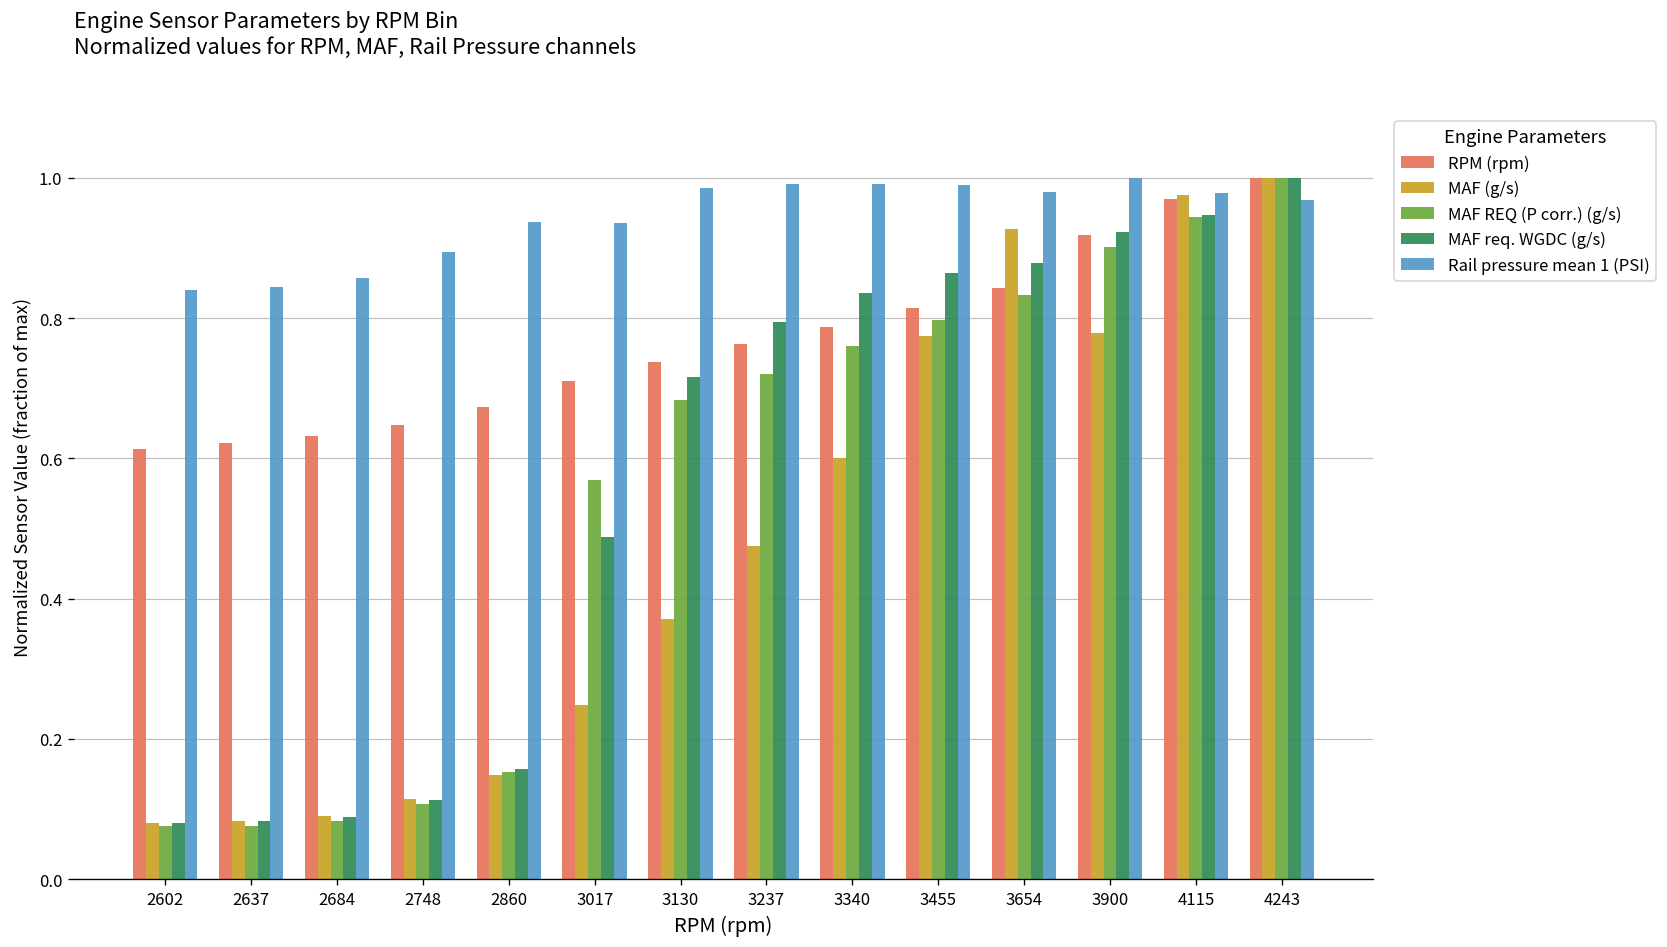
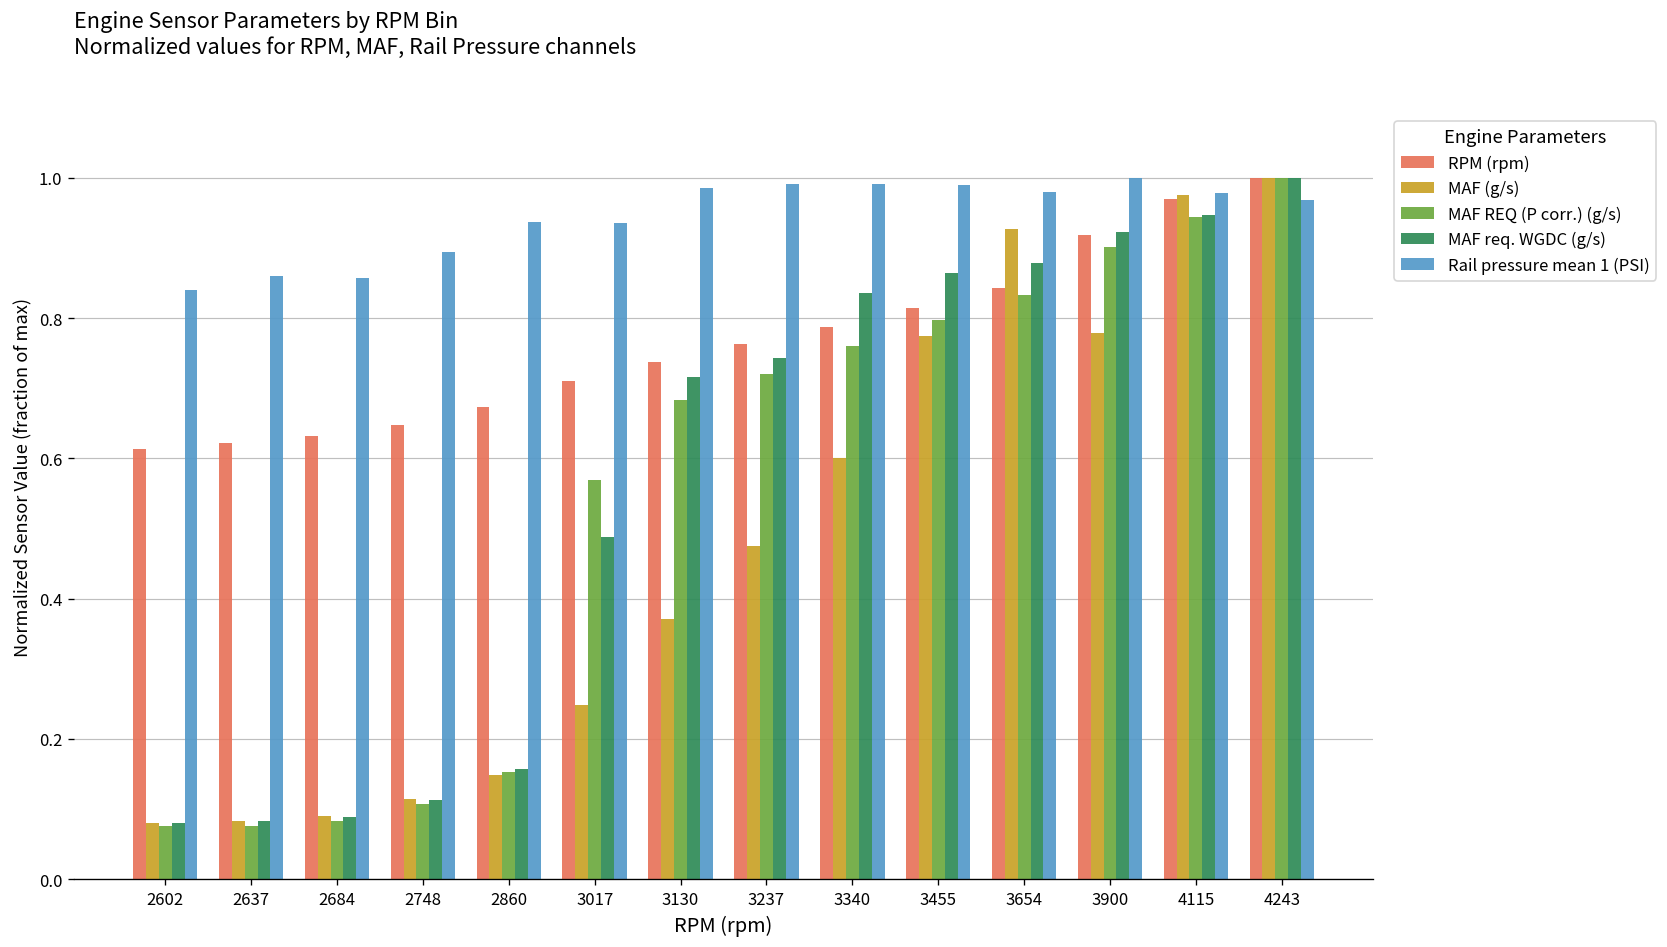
  {
    "RPM (rpm)": {
      "2602": 0.61,
      "2637": 0.62,
      "2684": 0.63,
      "2748": 0.65,
      "2860": 0.67,
      "3017": 0.71,
      "3130": 0.74,
      "3237": 0.76,
      "3340": 0.79,
      "3455": 0.81,
      "3654": 0.84,
      "3900": 0.92,
      "4115": 0.97,
      "4243": 1.00
    },
    "MAF (g/s)": {
      "2602": 0.08,
      "2637": 0.08,
      "2684": 0.09,
      "2748": 0.11,
      "2860": 0.15,
      "3017": 0.25,
      "3130": 0.37,
      "3237": 0.48,
      "3340": 0.60,
      "3455": 0.77,
      "3654": 0.93,
      "3900": 0.78,
      "4115": 0.98,
      "4243": 1.00
    },
    "MAF REQ (P corr.) (g/s)": {
      "2602": 0.08,
      "2637": 0.08,
      "2684": 0.08,
      "2748": 0.11,
      "2860": 0.15,
      "3017": 0.57,
      "3130": 0.68,
      "3237": 0.72,
      "3340": 0.76,
      "3455": 0.80,
      "3654": 0.83,
      "3900": 0.90,
      "4115": 0.94,
      "4243": 1.00
    },
    "MAF req. WGDC (g/s)": {
      "2602": 0.08,
      "2637": 0.08,
      "2684": 0.09,
      "2748": 0.11,
      "2860": 0.16,
      "3017": 0.49,
      "3130": 0.72,
-     "3237": 0.79,
+     "3237": 0.74,
      "3340": 0.84,
      "3455": 0.87,
      "3654": 0.88,
      "3900": 0.92,
      "4115": 0.95,
      "4243": 1.00
    },
    "Rail pressure mean 1 (PSI)": {
      "2602": 0.84,
-     "2637": 0.84,
+     "2637": 0.86,
      "2684": 0.86,
      "2748": 0.89,
      "2860": 0.94,
      "3017": 0.94,
      "3130": 0.99,
      "3237": 0.99,
      "3340": 0.99,
      "3455": 0.99,
      "3654": 0.98,
      "3900": 1.00,
      "4115": 0.98,
      "4243": 0.97
    }
  }
